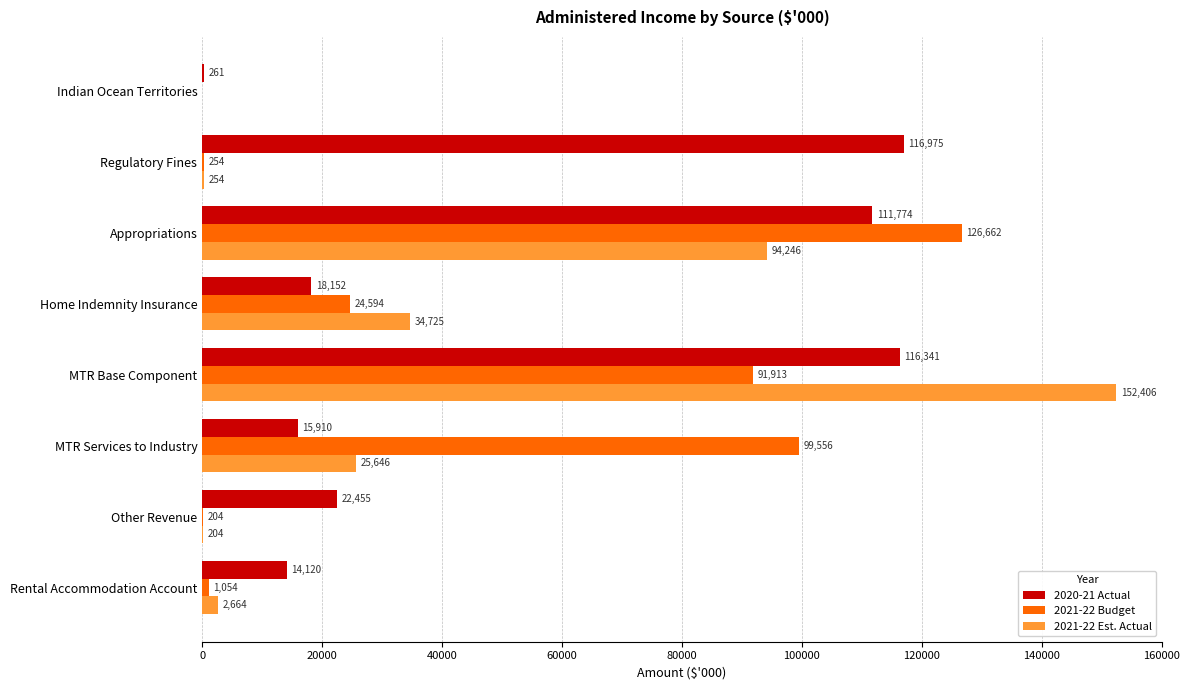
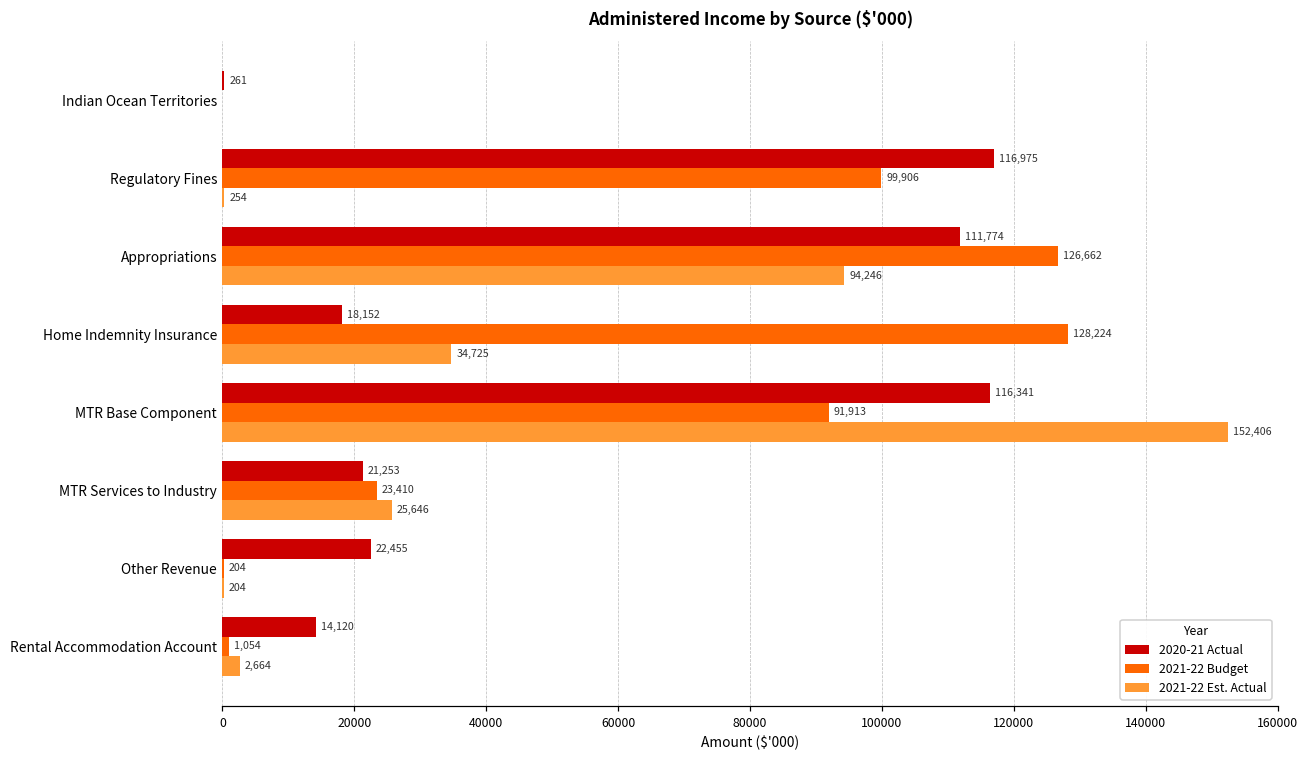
  {
    "2020-21 Actual": {
      "Indian Ocean Territories": "261",
      "Regulatory Fines": "116,975",
      "Appropriations": "111,774",
      "Home Indemnity Insurance": "18,152",
      "MTR Base Component": "116,341",
-     "MTR Services to Industry": "15,910",
+     "MTR Services to Industry": "21,253",
      "Other Revenue": "22,455",
      "Rental Accommodation Account": "14,120"
    },
    "2021-22 Budget": {
-     "Regulatory Fines": "254",
+     "Regulatory Fines": "99,906",
      "Appropriations": "126,662",
-     "Home Indemnity Insurance": "24,594",
+     "Home Indemnity Insurance": "128,224",
      "MTR Base Component": "91,913",
-     "MTR Services to Industry": "99,556",
+     "MTR Services to Industry": "23,410",
      "Other Revenue": "204",
      "Rental Accommodation Account": "1,054"
    },
    "2021-22 Est. Actual": {
      "Regulatory Fines": "254",
      "Appropriations": "94,246",
      "Home Indemnity Insurance": "34,725",
      "MTR Base Component": "152,406",
      "MTR Services to Industry": "25,646",
      "Other Revenue": "204",
      "Rental Accommodation Account": "2,664"
    }
  }
